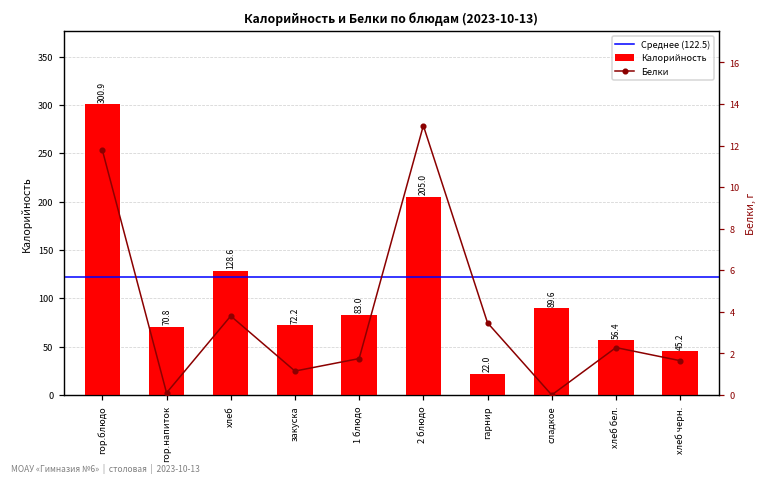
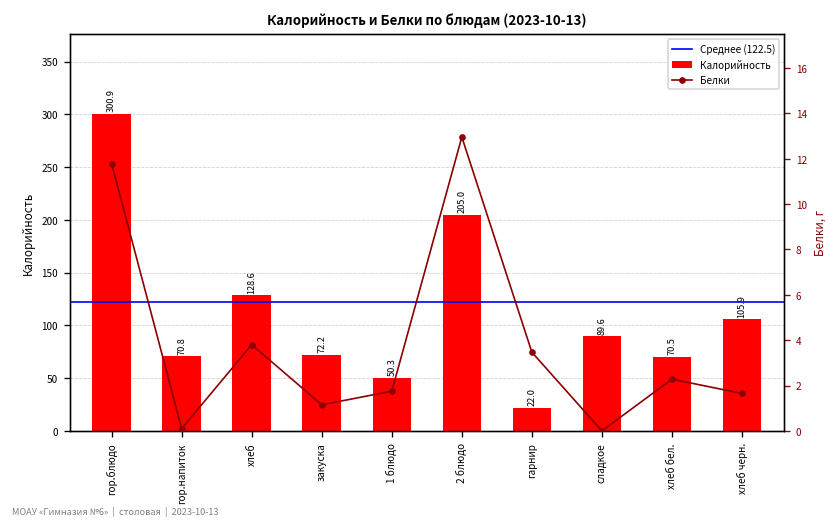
  {
    "Калорийность": {
      "гор.блюдо": 300.9,
      "гор.напиток": 70.8,
      "хлеб": 128.6,
      "закуска": 72.2,
-     "1 блюдо": 83.0,
+     "1 блюдо": 50.3,
      "2 блюдо": 205.0,
      "гарнир": 22.0,
      "сладкое": 89.6,
-     "хлеб бел.": 56.4,
-     "хлеб черн.": 45.2
+     "хлеб бел.": 70.5,
+     "хлеб черн.": 105.9
    }
  }
